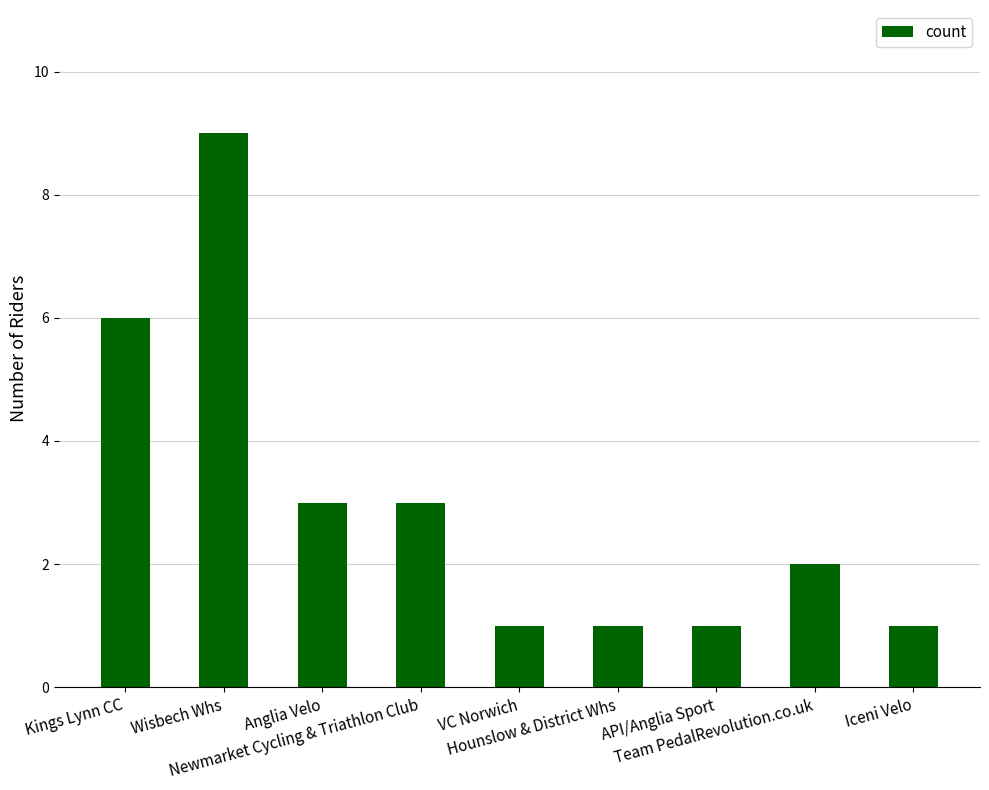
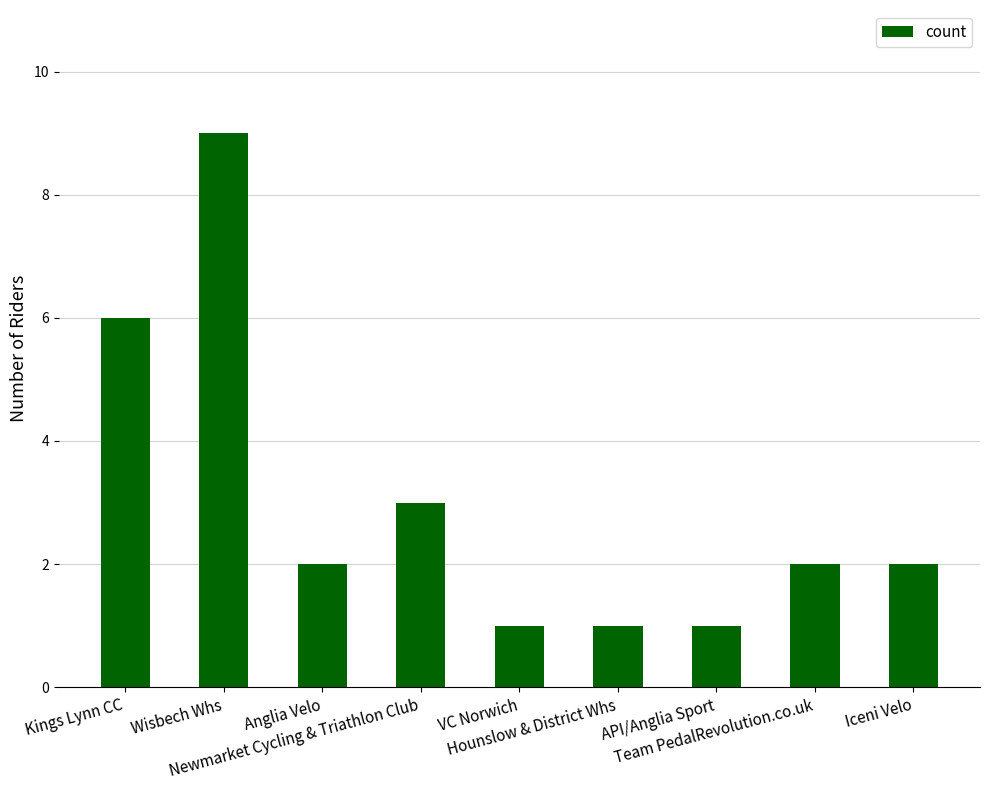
  {
    "Kings Lynn CC": 6,
    "Wisbech Whs": 9,
-   "Anglia Velo": 3,
+   "Anglia Velo": 2,
    "Newmarket Cycling & Triathlon Club": 3,
    "VC Norwich": 1,
    "Hounslow & District Whs": 1,
    "API/Anglia Sport": 1,
    "Team PedalRevolution.co.uk": 2,
-   "Iceni Velo": 1
+   "Iceni Velo": 2
  }
